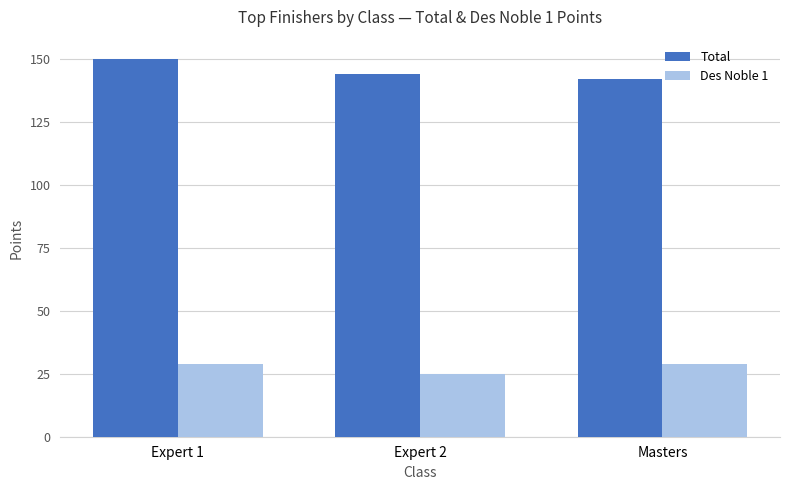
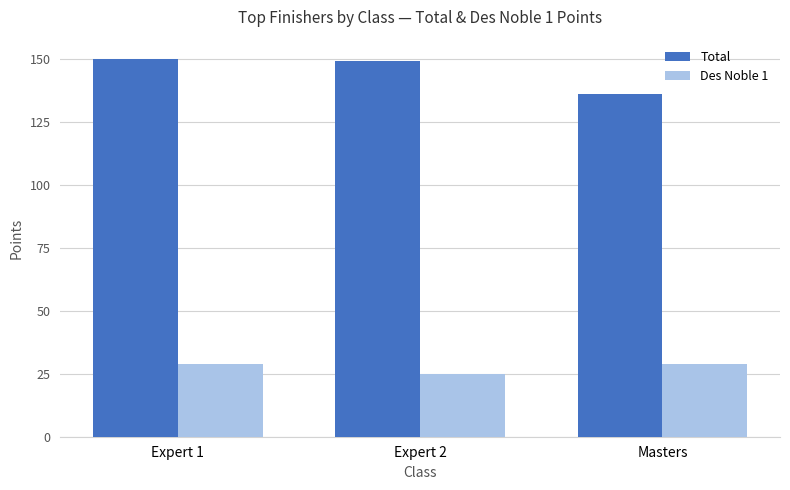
  {
    "Total": {
      "Expert 1": 150,
-     "Expert 2": 144,
-     "Masters": 142
+     "Expert 2": 149,
+     "Masters": 136
    },
    "Des Noble 1": {
      "Expert 1": 29,
      "Expert 2": 25,
      "Masters": 29
    }
  }
